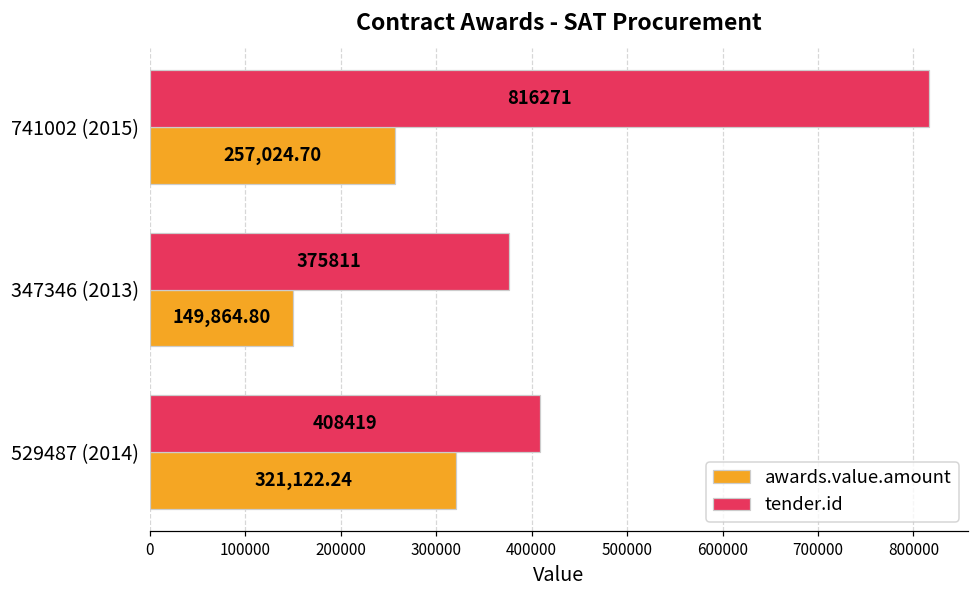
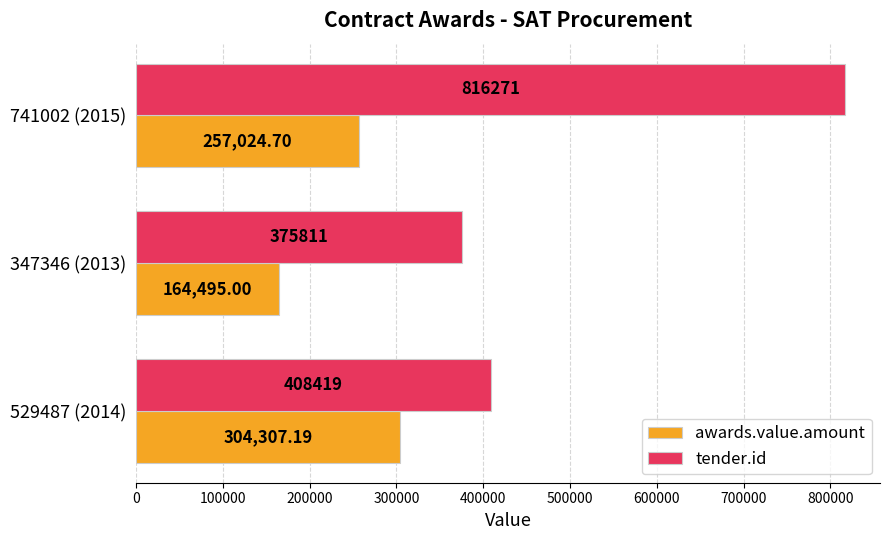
  {
    "awards.value.amount": {
      "741002 (2015)": "257,024.70",
-     "347346 (2013)": "149,864.80",
-     "529487 (2014)": "321,122.24"
+     "347346 (2013)": "164,495.00",
+     "529487 (2014)": "304,307.19"
    },
    "tender.id": {
      "741002 (2015)": "816271",
      "347346 (2013)": "375811",
      "529487 (2014)": "408419"
    }
  }
